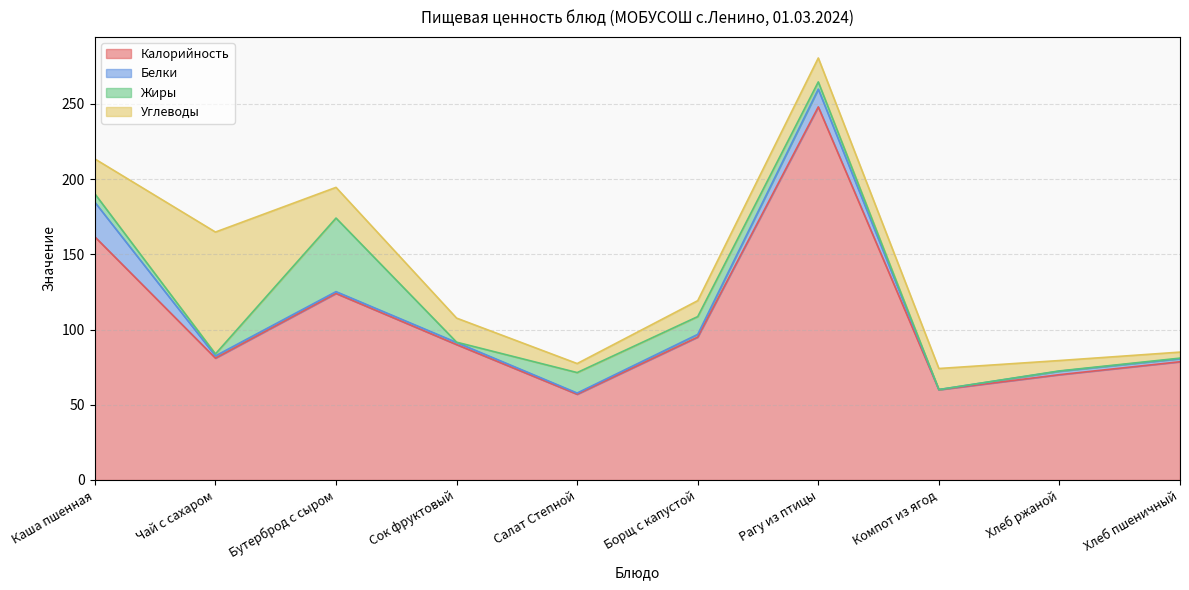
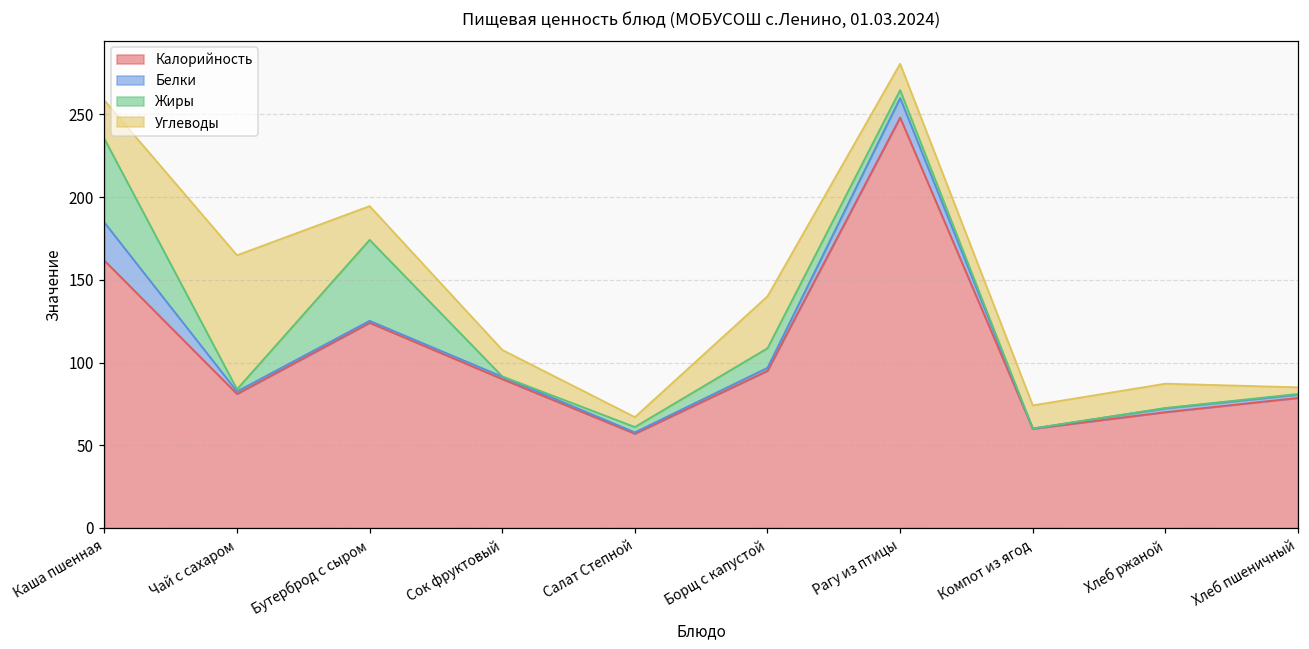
  {
    "Калорийность": {
      "Каша пшенная": 162,
      "Борщ с капустой": 95,
      "Рагу из птицы": 248,
      "Хлеб ржаной": 70,
      "Хлеб пшеничный": 79
    },
    "Белки": {
      "Каша пшенная": 23,
      "Борщ с капустой": 2,
      "Рагу из птицы": 12
    },
    "Жиры": {
-     "Каша пшенная": 6,
+     "Каша пшенная": 51,
      "Бутерброд с сыром": 49,
-     "Салат Степной": 14,
+     "Салат Степной": 3,
      "Борщ с капустой": 12,
      "Рагу из птицы": 5
    },
    "Углеводы": {
      "Каша пшенная": 23,
      "Чай с сахаром": 81,
      "Бутерброд с сыром": 20,
      "Сок фруктовый": 16,
      "Салат Степной": 6,
-     "Борщ с капустой": 11,
+     "Борщ с капустой": 31,
      "Рагу из птицы": 16,
      "Компот из ягод": 14,
-     "Хлеб ржаной": 7,
+     "Хлеб ржаной": 15,
      "Хлеб пшеничный": 4
    }
  }
